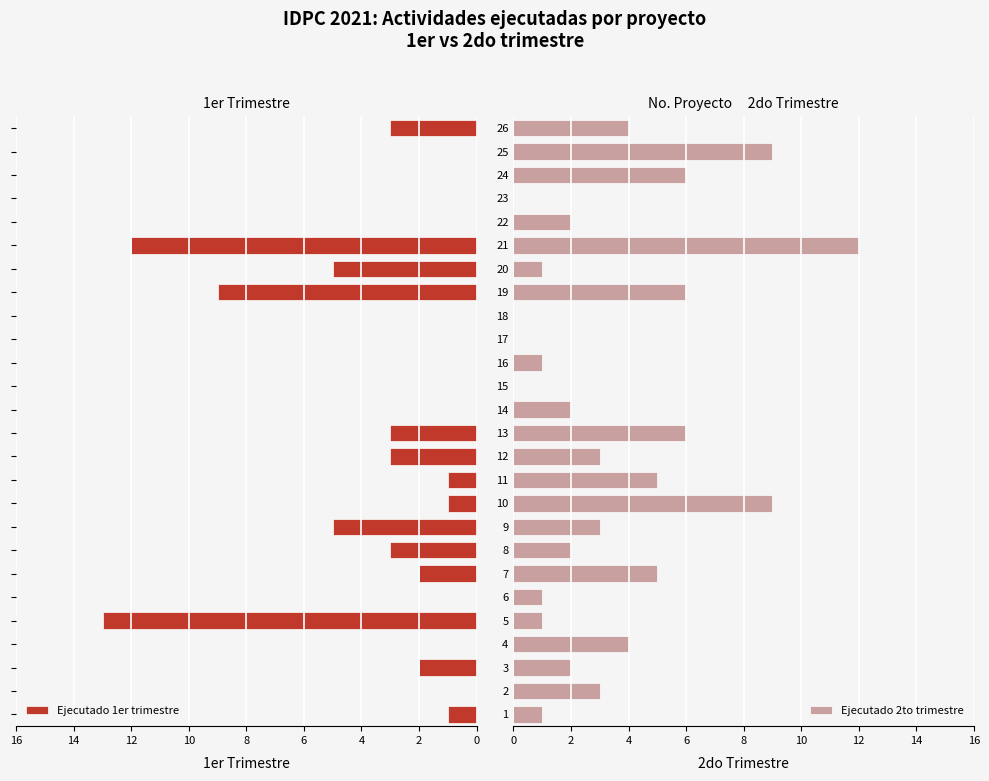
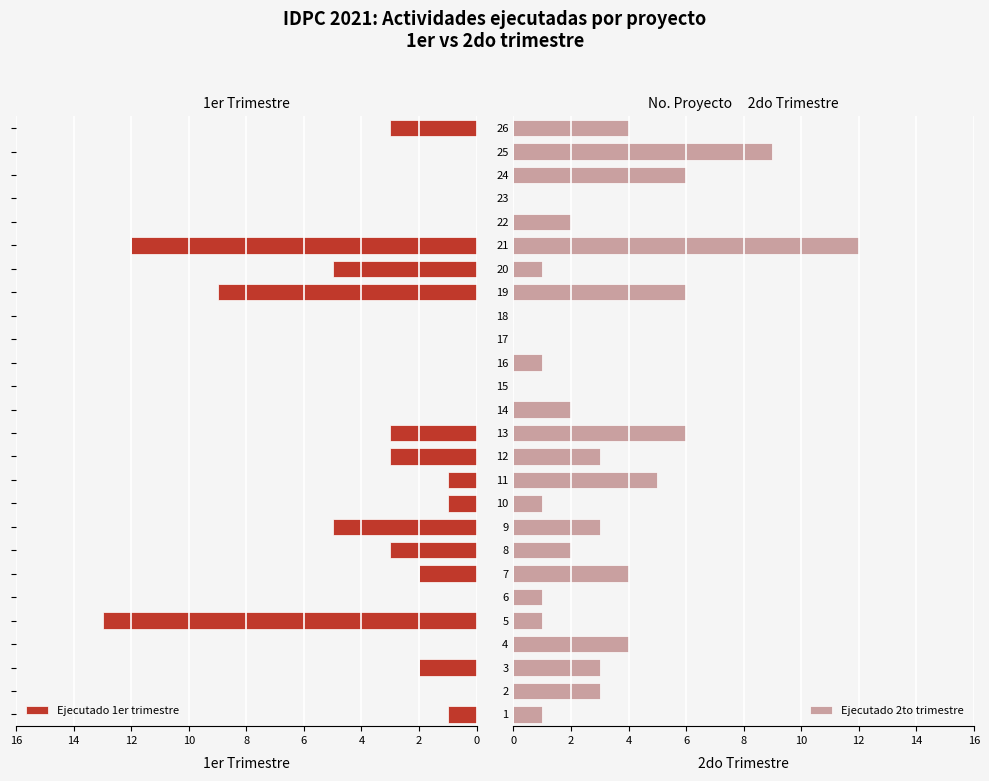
  {
    "No. Proyecto 2do Trimestre": {
      "26": 4,
      "25": 9,
      "24": 6,
      "23": 0,
      "22": 2,
      "21": 12,
      "20": 1,
      "19": 6,
      "18": 0,
      "17": 0,
      "16": 1,
      "15": 0,
      "14": 2,
      "13": 6,
      "12": 3,
      "11": 5,
-     "10": 9,
+     "10": 1,
      "9": 3,
      "8": 2,
-     "7": 5,
+     "7": 4,
      "6": 1,
      "5": 1,
      "4": 4,
-     "3": 2,
+     "3": 3,
      "2": 3,
      "1": 1
    }
  }
